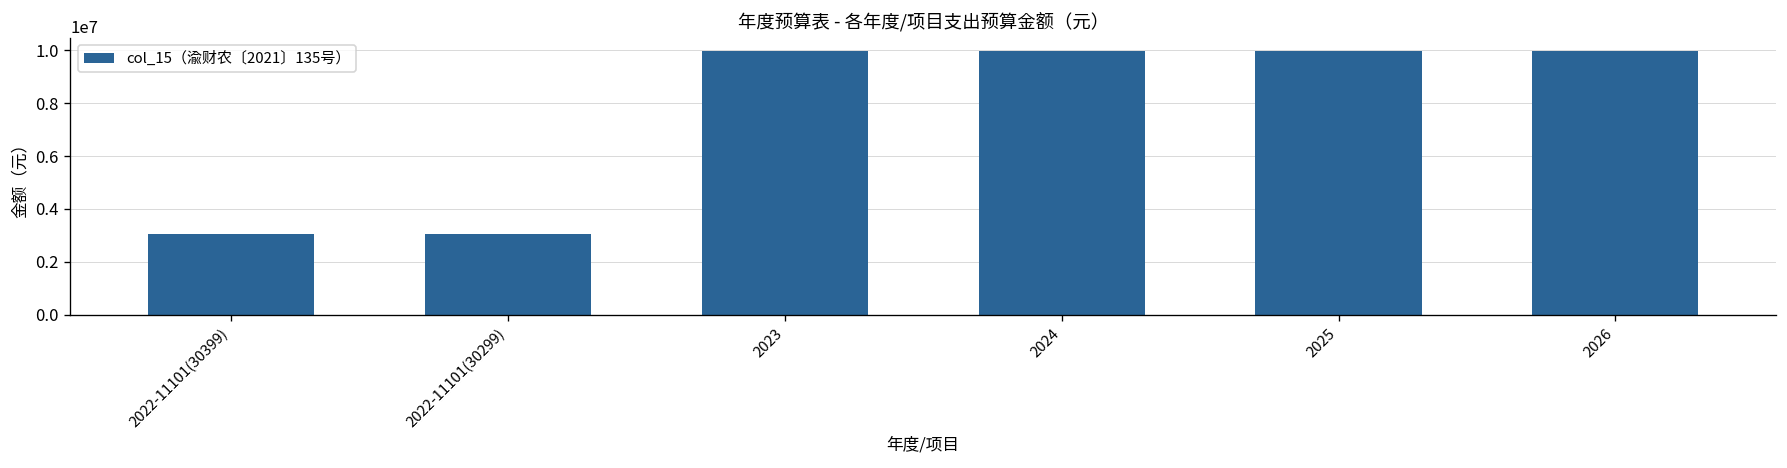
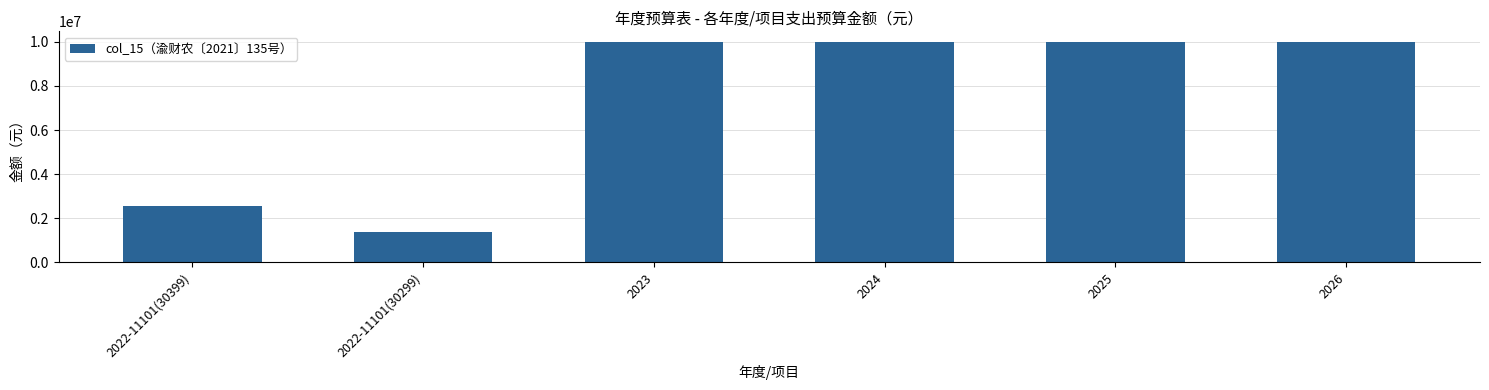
  {
-   "2022-11101(30399)": 3100000,
-   "2022-11101(30299)": 3100000,
+   "2022-11101(30399)": 2500000,
+   "2022-11101(30299)": 1400000,
    "2023": 10000000,
    "2024": 10000000,
    "2025": 10000000,
    "2026": 10000000
  }
